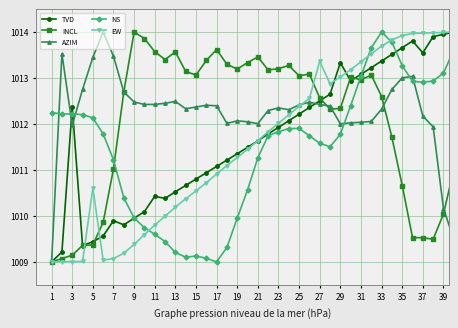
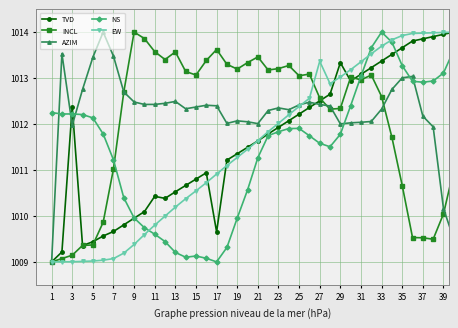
  {
    "TVD": {
      "3": 1012.4,
      "5": 1009.4,
-     "7": 1009.9,
+     "7": 1009.7,
      "11": 1010.4,
      "13": 1010.5,
      "15": 1010.8,
-     "17": 1011.1,
+     "17": 1009.7,
      "19": 1011.4,
      "23": 1011.9,
      "25": 1012.2,
      "27": 1012.5,
      "29": 1013.3,
      "33": 1013.4,
      "35": 1013.7,
-     "37": 1013.5
+     "37": 1013.9
    },
    "EW": {
      "3": 1009.0,
-     "5": 1010.6,
+     "5": 1009.0,
      "7": 1009.1,
      "9": 1009.4,
      "11": 1009.8,
      "13": 1010.2,
      "15": 1010.5,
      "17": 1010.9,
      "19": 1011.3,
      "23": 1012.0,
      "27": 1013.4,
      "29": 1013.0,
      "31": 1013.4,
      "33": 1013.7,
      "35": 1013.9,
      "37": 1014.0
    }
  }
